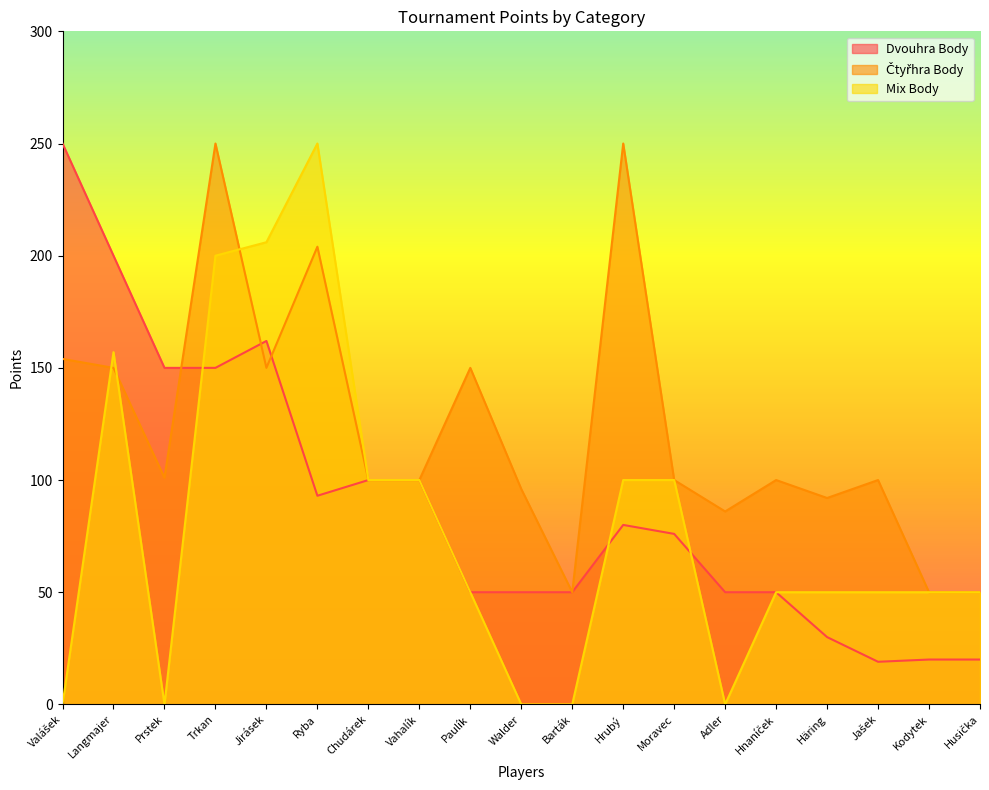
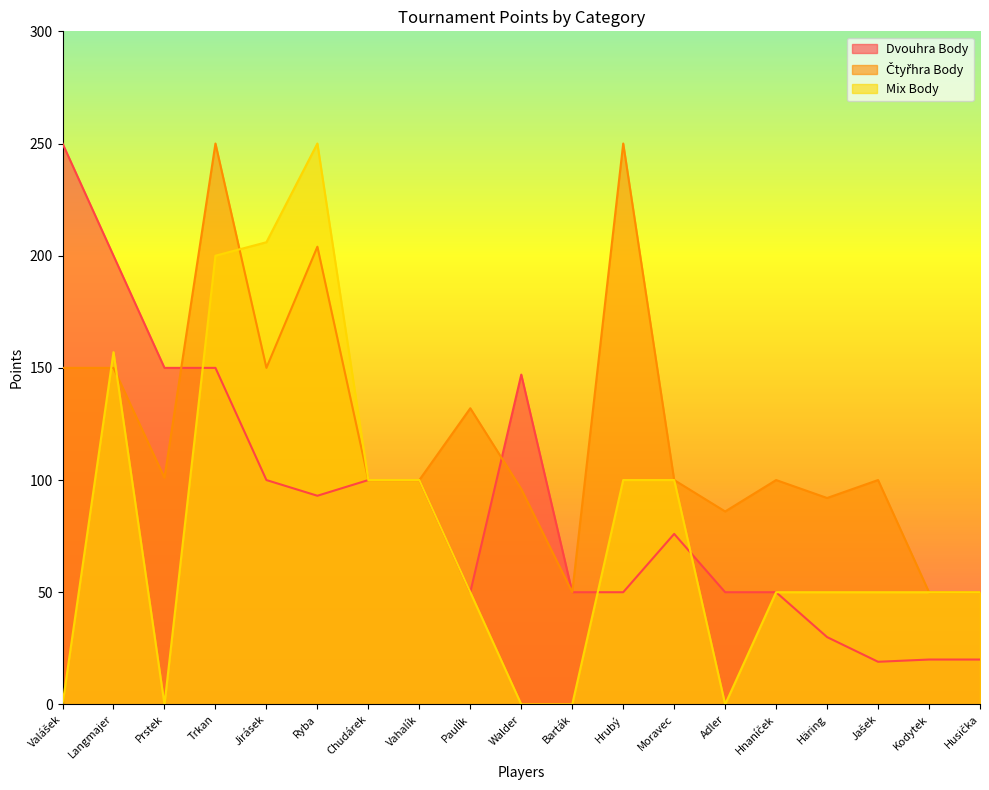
  {
    "Dvouhra Body": {
      "Valášek": 250,
      "Langmajer": 200,
      "Prstek": 150,
      "Trkan": 150,
-     "Jirásek": 162,
+     "Jirásek": 100,
      "Ryba": 93,
-     "Walder": 50,
-     "Hrubý": 80,
+     "Walder": 147,
+     "Hrubý": 50,
      "Moravec": 76,
      "Adler": 50,
      "Häring": 30,
      "Jašek": 19,
      "Kodytek": 20,
      "Husička": 20
    },
    "Čtyřhra Body": {
-     "Valášek": 154,
+     "Valášek": 150,
      "Langmajer": 150,
      "Prstek": 101,
      "Trkan": 250,
      "Jirásek": 150,
      "Ryba": 204,
-     "Paulík": 150,
+     "Paulík": 132,
      "Walder": 96,
      "Hrubý": 250,
      "Adler": 86,
      "Hnaníček": 100,
      "Häring": 92,
      "Jašek": 100
    },
    "Mix Body": {
      "Valášek": 0,
      "Langmajer": 157,
      "Prstek": 0,
      "Trkan": 200,
      "Jirásek": 206,
      "Ryba": 250,
      "Walder": 0,
      "Barták": 0,
      "Hrubý": 100,
      "Adler": 0,
      "Häring": 50,
      "Jašek": 50
    }
  }
